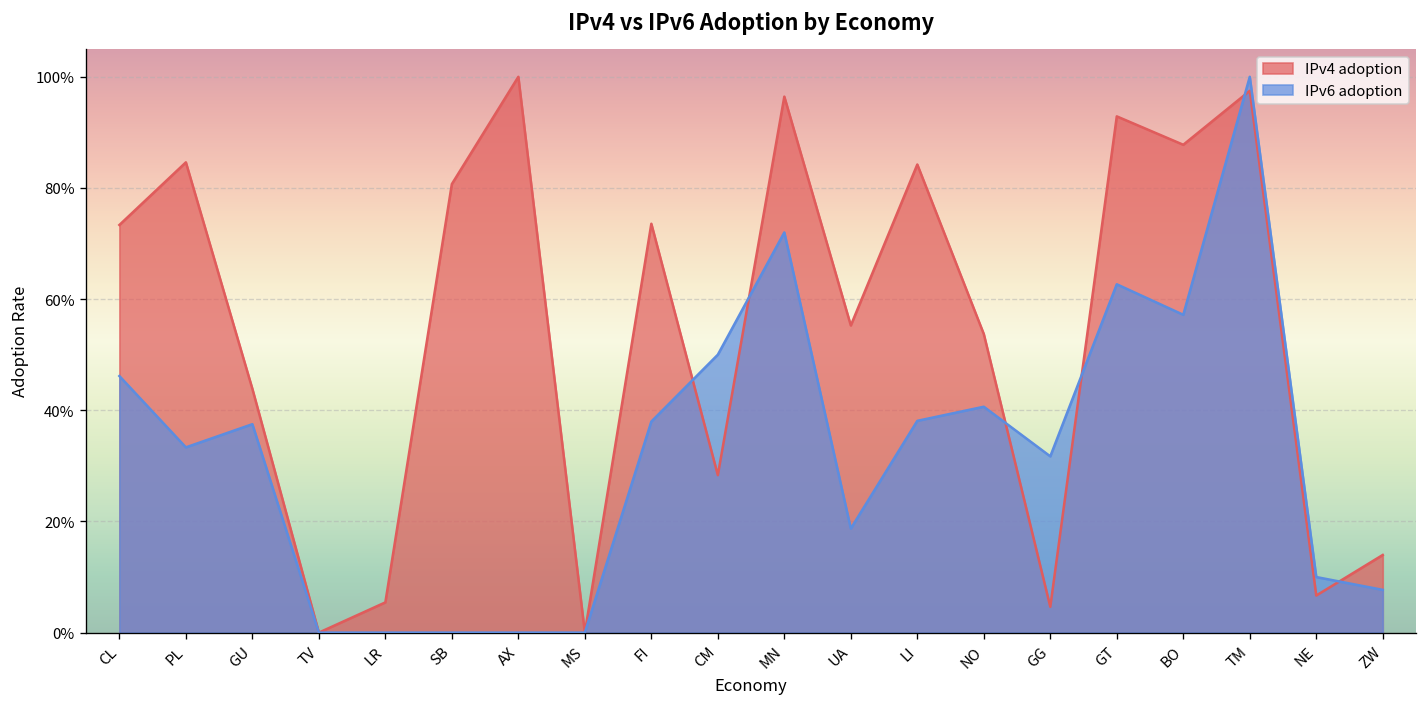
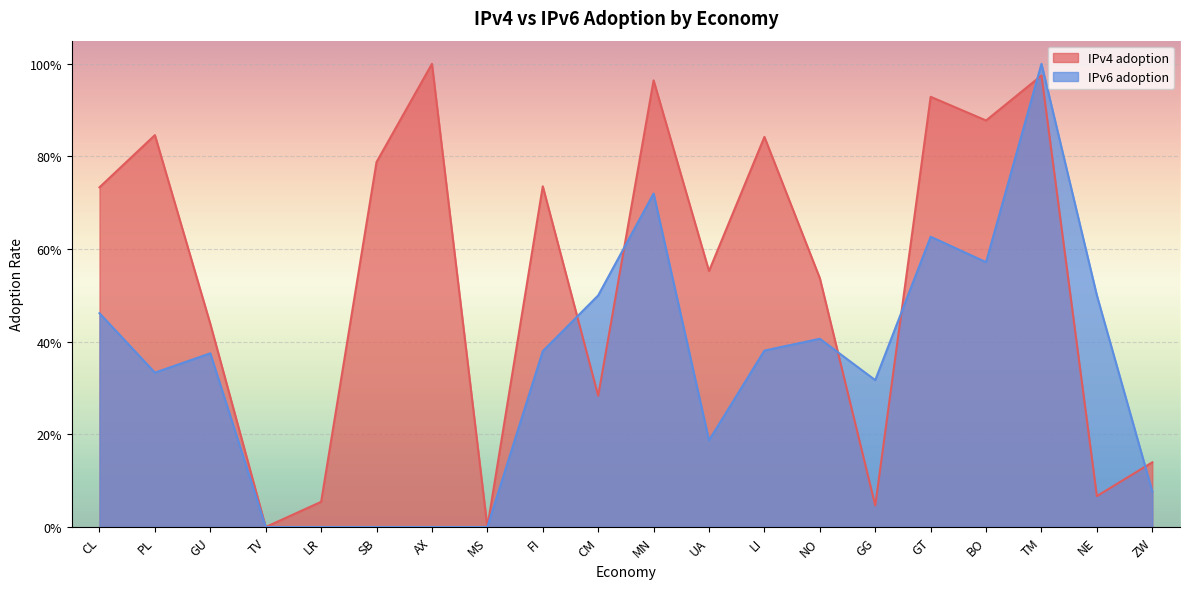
  {
    "IPv4 adoption": {
      "CL": "73%",
      "PL": "85%",
      "GU": "44%",
      "LR": "5%",
-     "SB": "81%",
+     "SB": "79%",
      "AX": "100%",
      "FI": "74%",
      "CM": "28%",
      "MN": "96%",
      "UA": "55%",
      "LI": "84%",
      "NO": "54%",
      "GG": "5%",
      "GT": "93%",
      "BO": "88%",
      "TM": "97%",
      "NE": "7%",
      "ZW": "14%"
    },
    "IPv6 adoption": {
      "CL": "46%",
      "PL": "33%",
      "GU": "38%",
      "LR": "0%",
      "SB": "0%",
      "AX": "0%",
      "FI": "38%",
      "CM": "50%",
      "MN": "72%",
      "UA": "19%",
      "LI": "38%",
      "NO": "41%",
      "GG": "32%",
      "GT": "63%",
      "BO": "57%",
      "TM": "100%",
-     "NE": "10%",
+     "NE": "50%",
      "ZW": "8%"
    }
  }
